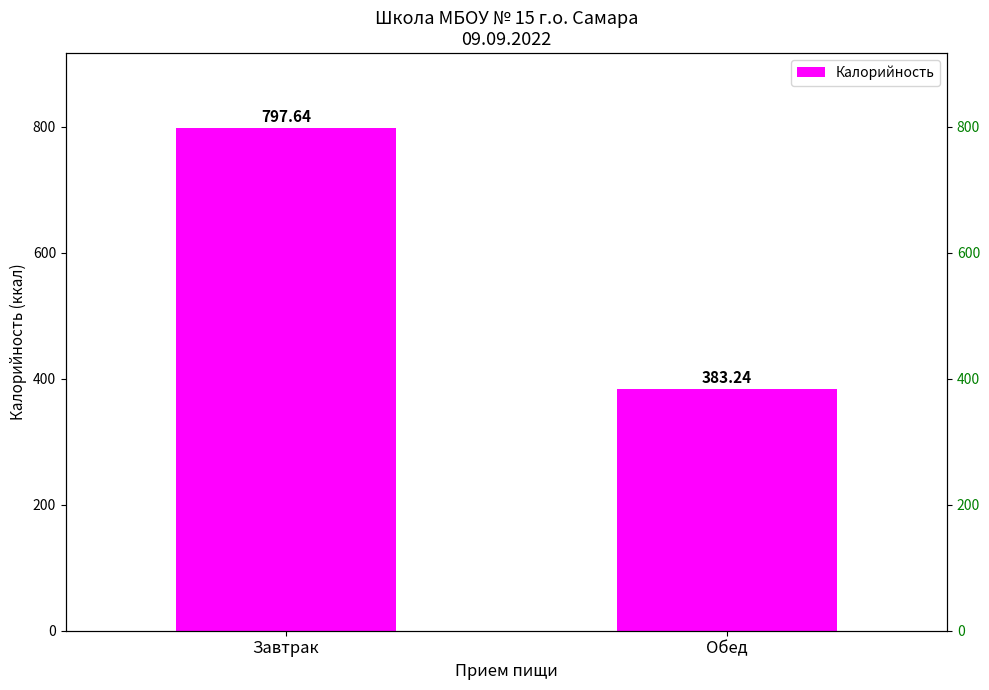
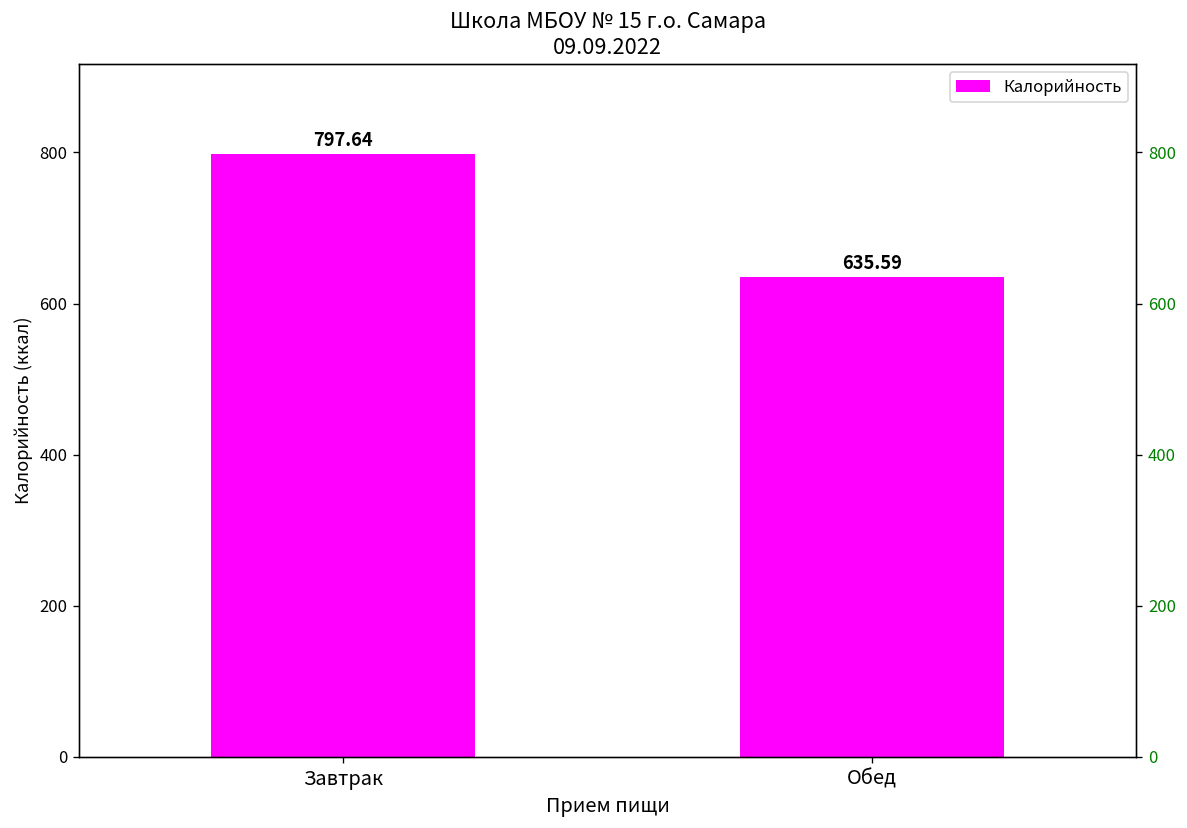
  {
    "Завтрак": 797.64,
-   "Обед": 383.24
+   "Обед": 635.59
  }
